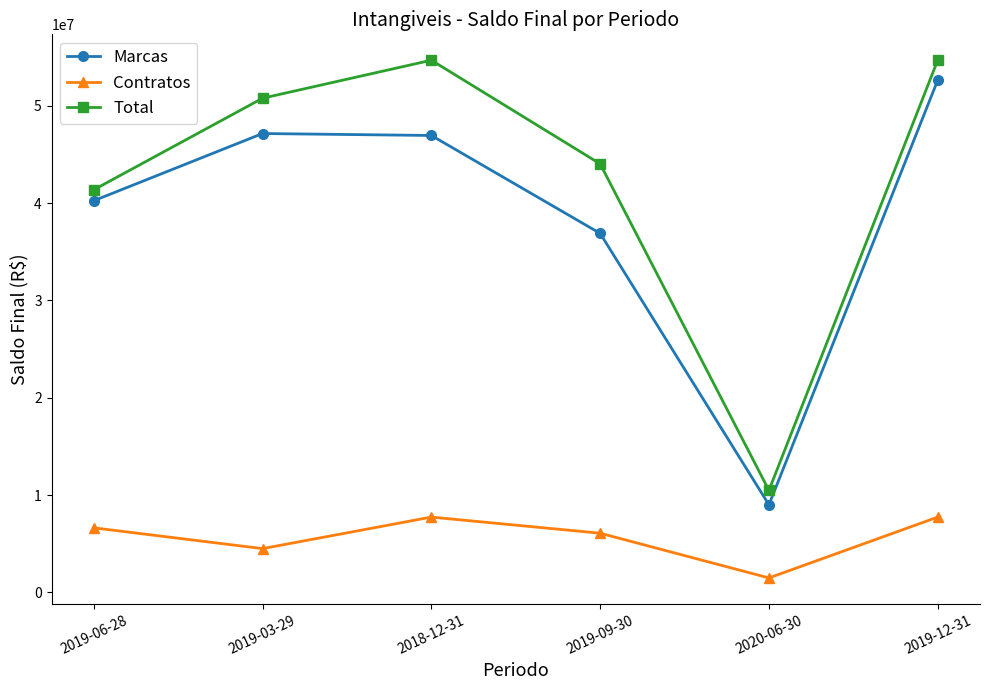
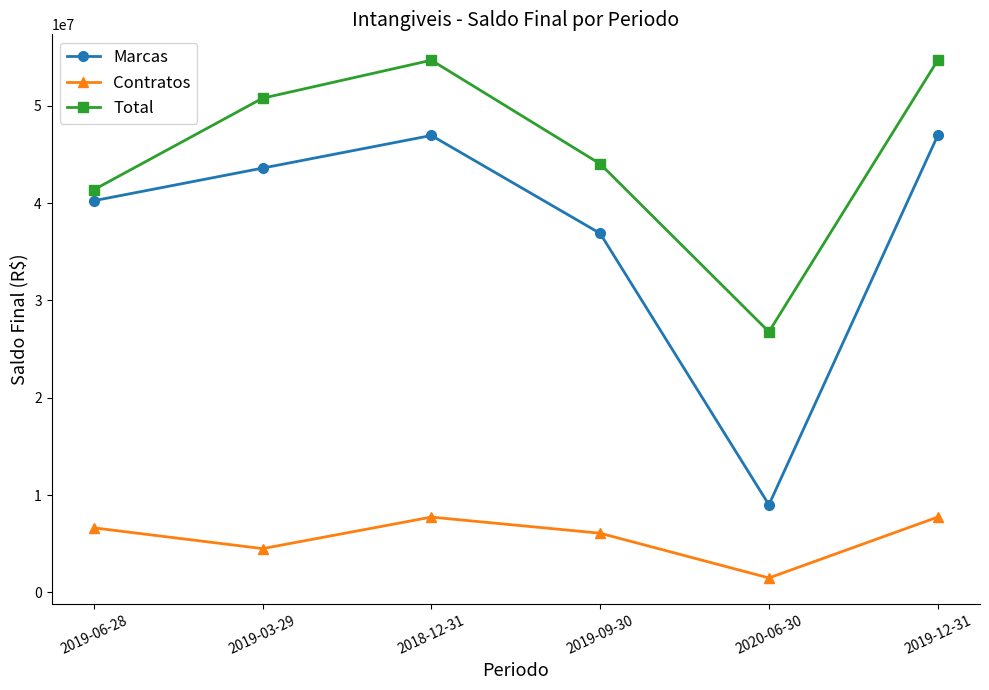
  {
    "Marcas": {
      "2019-06-28": 40000000,
-     "2019-03-29": 47000000,
+     "2019-03-29": 44000000,
      "2018-12-31": 47000000,
      "2019-09-30": 37000000,
      "2020-06-30": 9000000,
-     "2019-12-31": 53000000
+     "2019-12-31": 47000000
    },
    "Contratos": {
      "2019-06-28": 7000000,
      "2019-03-29": 4000000,
      "2018-12-31": 8000000,
      "2019-09-30": 6000000,
      "2020-06-30": 1000000,
      "2019-12-31": 8000000
    },
    "Total": {
      "2019-06-28": 41000000,
      "2019-03-29": 51000000,
      "2018-12-31": 55000000,
      "2019-09-30": 44000000,
-     "2020-06-30": 10000000,
+     "2020-06-30": 27000000,
      "2019-12-31": 55000000
    }
  }
